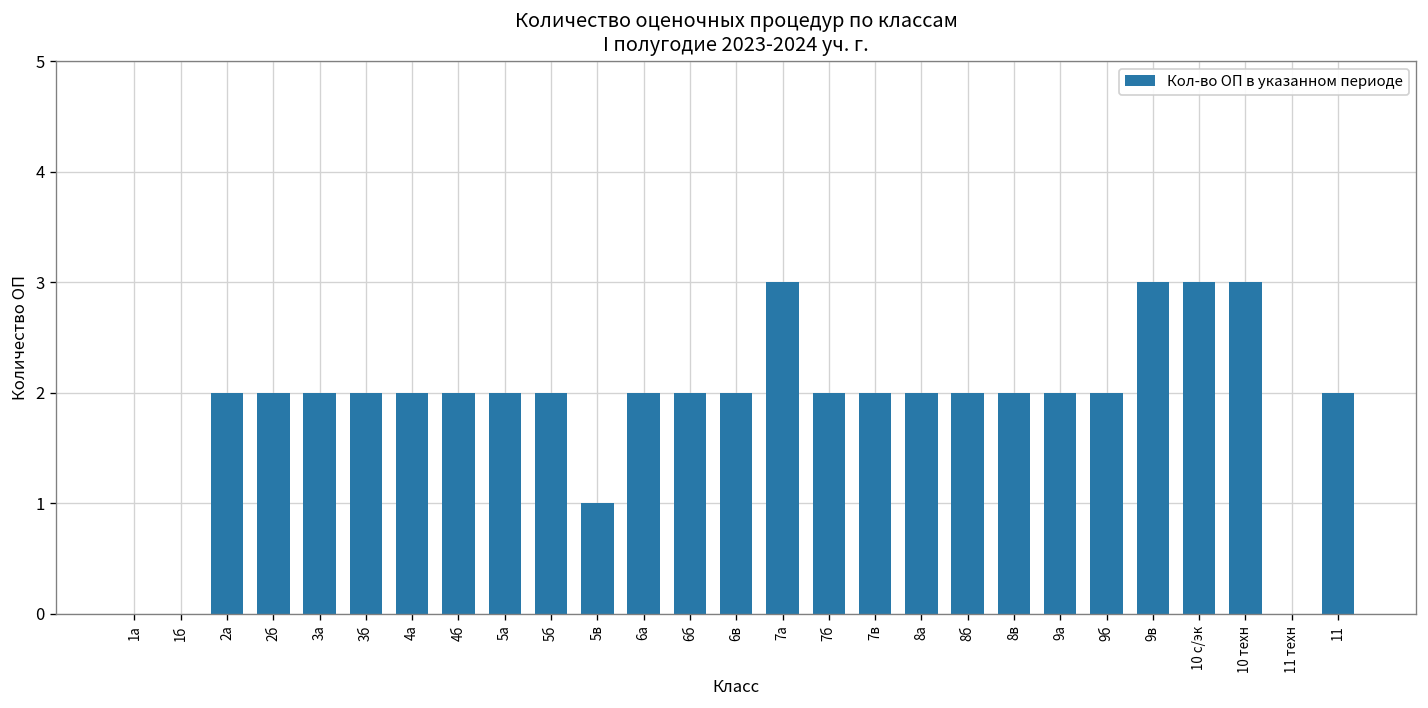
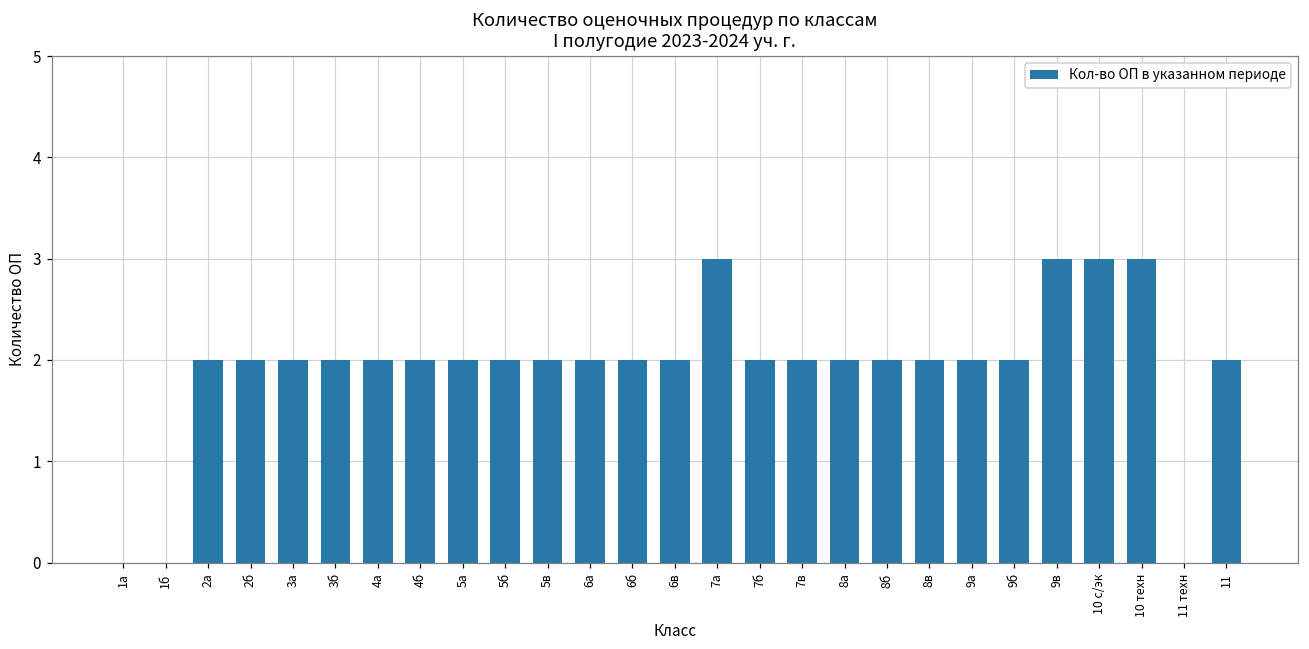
  {
    "1а": 0,
    "1б": 0,
    "2а": 2,
    "2б": 2,
    "3а": 2,
    "3б": 2,
    "4а": 2,
    "4б": 2,
    "5а": 2,
    "5б": 2,
-   "5в": 1,
+   "5в": 2,
    "6а": 2,
    "6б": 2,
    "6в": 2,
    "7а": 3,
    "7б": 2,
    "7в": 2,
    "8а": 2,
    "8б": 2,
    "8в": 2,
    "9а": 2,
    "9б": 2,
    "9в": 3,
    "10 с/эк": 3,
    "10 техн": 3,
    "11 техн": 0,
    "11": 2
  }
